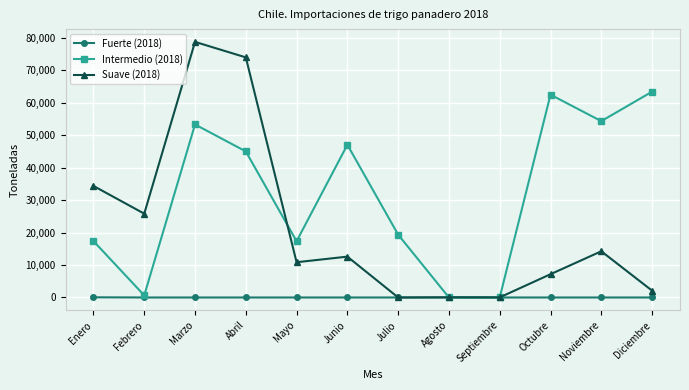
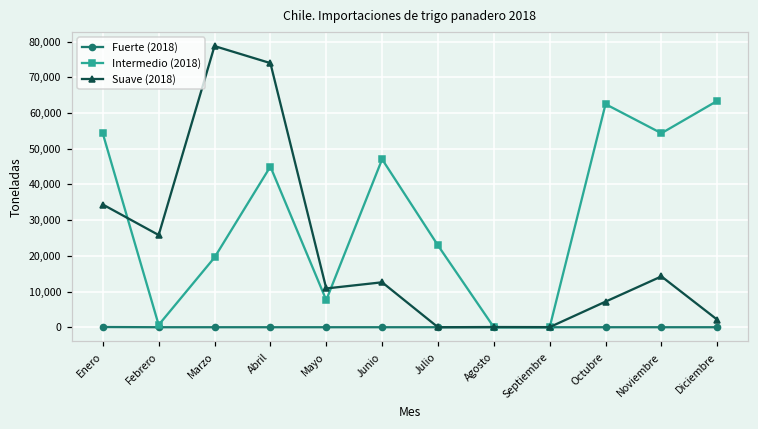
  {
    "Intermedio (2018)": {
-     "Enero": "17,000",
-     "Marzo": "53,000",
+     "Enero": "54,000",
+     "Marzo": "20,000",
      "Abril": "45,000",
-     "Mayo": "17,000",
+     "Mayo": "8,000",
      "Junio": "47,000",
-     "Julio": "19,000",
+     "Julio": "23,000",
      "Octubre": "62,000",
      "Noviembre": "54,000",
      "Diciembre": "63,000"
    }
  }
